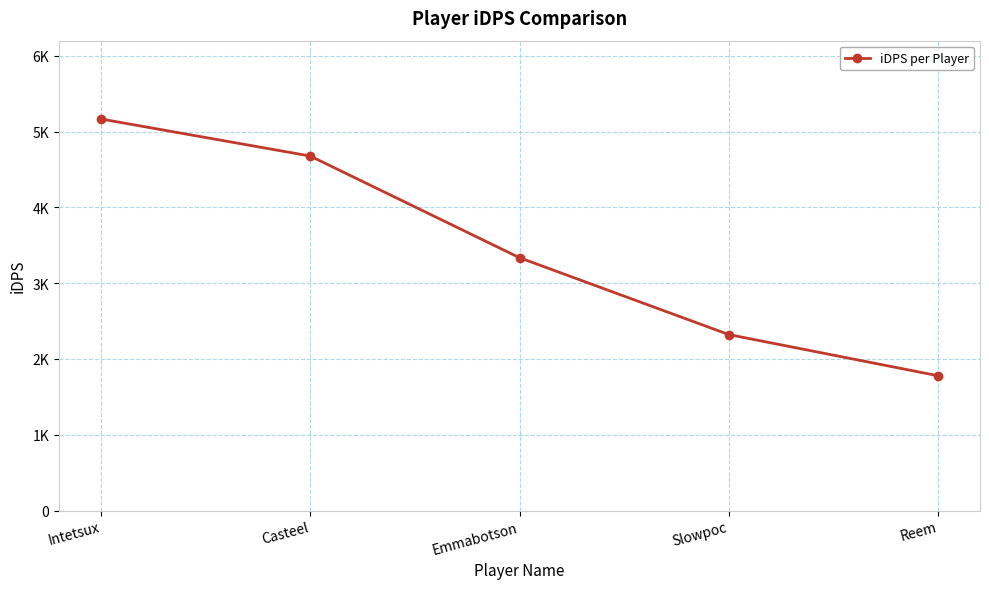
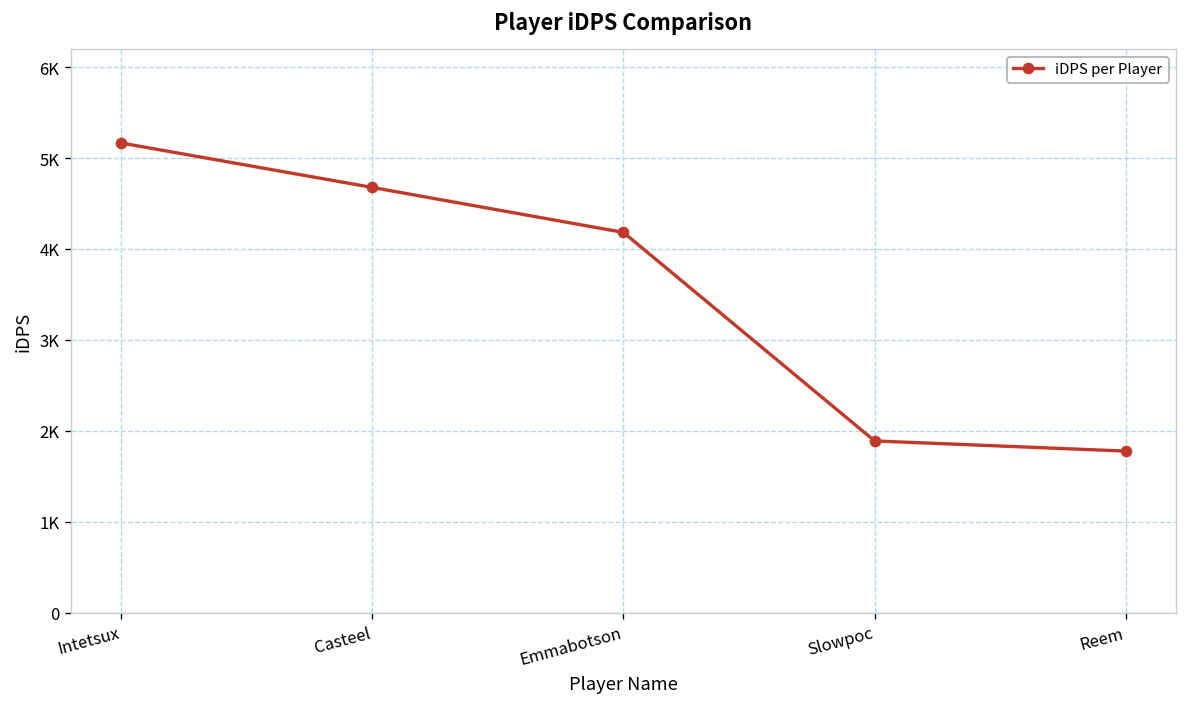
  {
    "Intetsux": 5200,
    "Casteel": 4700,
-   "Emmabotson": 3300,
-   "Slowpoc": 2300,
+   "Emmabotson": 4200,
+   "Slowpoc": 1900,
    "Reem": 1800
  }
